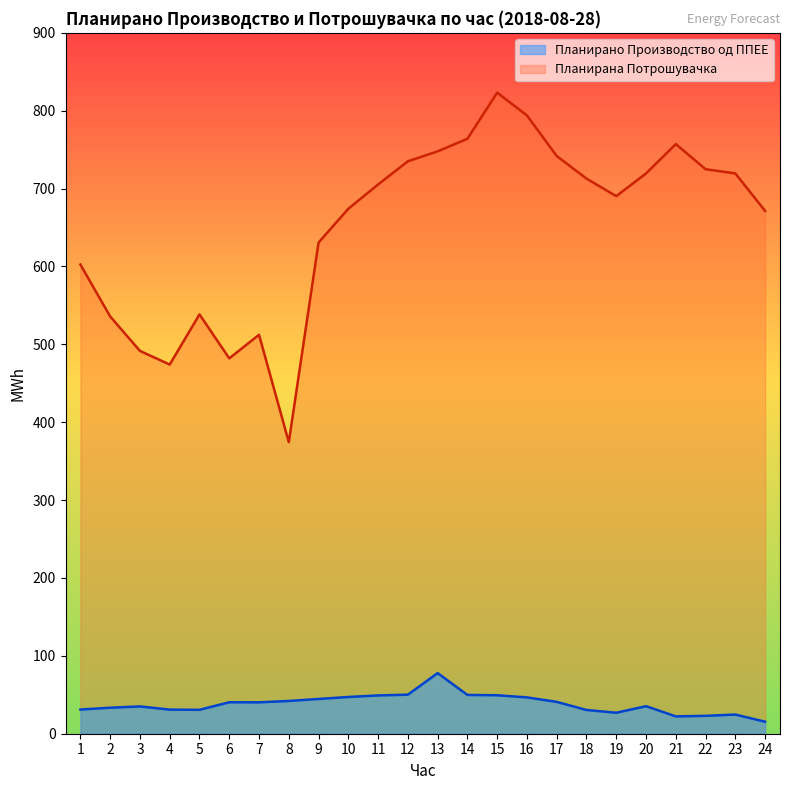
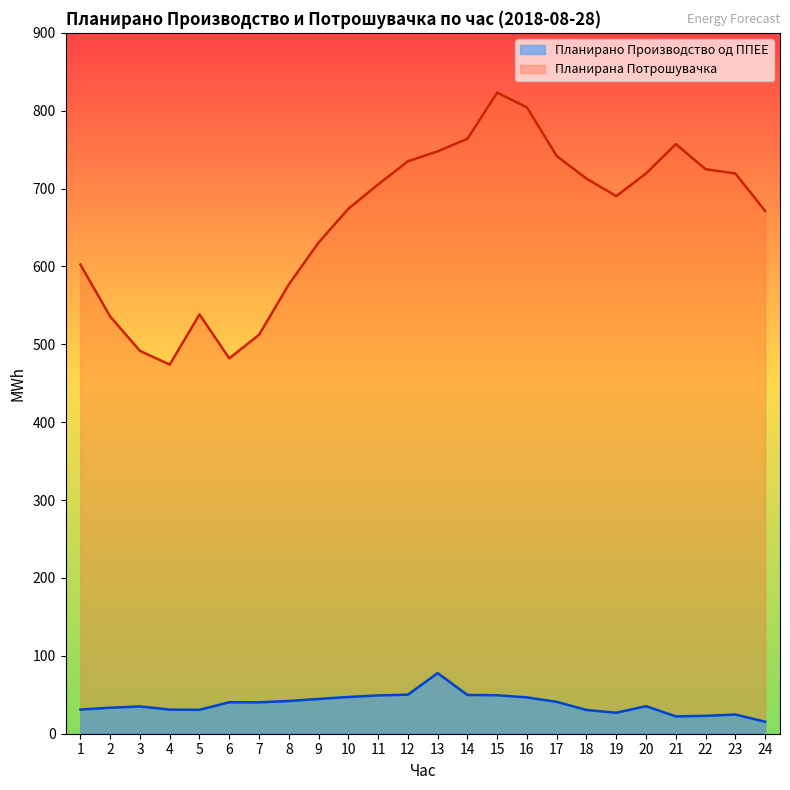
  {
    "Планирано Производство од ППЕЕ": {
      "1": 30,
      "2": 30,
      "3": 40,
      "4": 30,
      "5": 30,
      "6": 40,
      "7": 40,
      "8": 40,
      "9": 40,
      "10": 50,
      "11": 50,
      "12": 50,
      "13": 80,
      "14": 50,
      "15": 50,
      "16": 50,
      "17": 40,
      "18": 30,
      "19": 30,
      "20": 40,
      "21": 20,
      "22": 20,
      "23": 20,
      "24": 20
    },
    "Планирана Потрошувачка": {
      "1": 600,
      "2": 540,
      "3": 490,
      "4": 470,
      "5": 540,
      "6": 480,
      "7": 510,
-     "8": 370,
+     "8": 580,
      "9": 630,
      "10": 670,
      "11": 710,
      "12": 740,
      "13": 750,
      "14": 760,
      "15": 820,
-     "16": 790,
+     "16": 800,
      "17": 740,
      "18": 710,
      "19": 690,
      "20": 720,
      "21": 760,
      "22": 720,
      "23": 720,
      "24": 670
    }
  }
